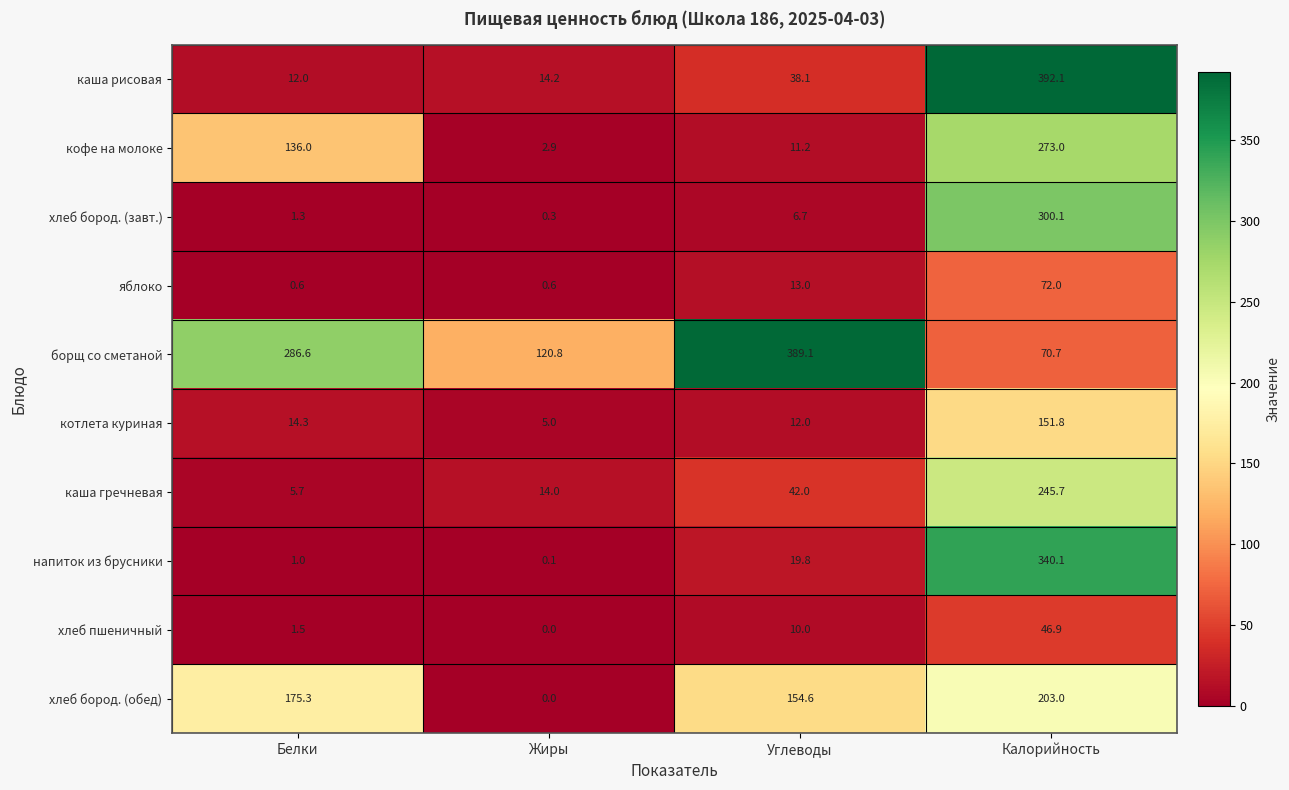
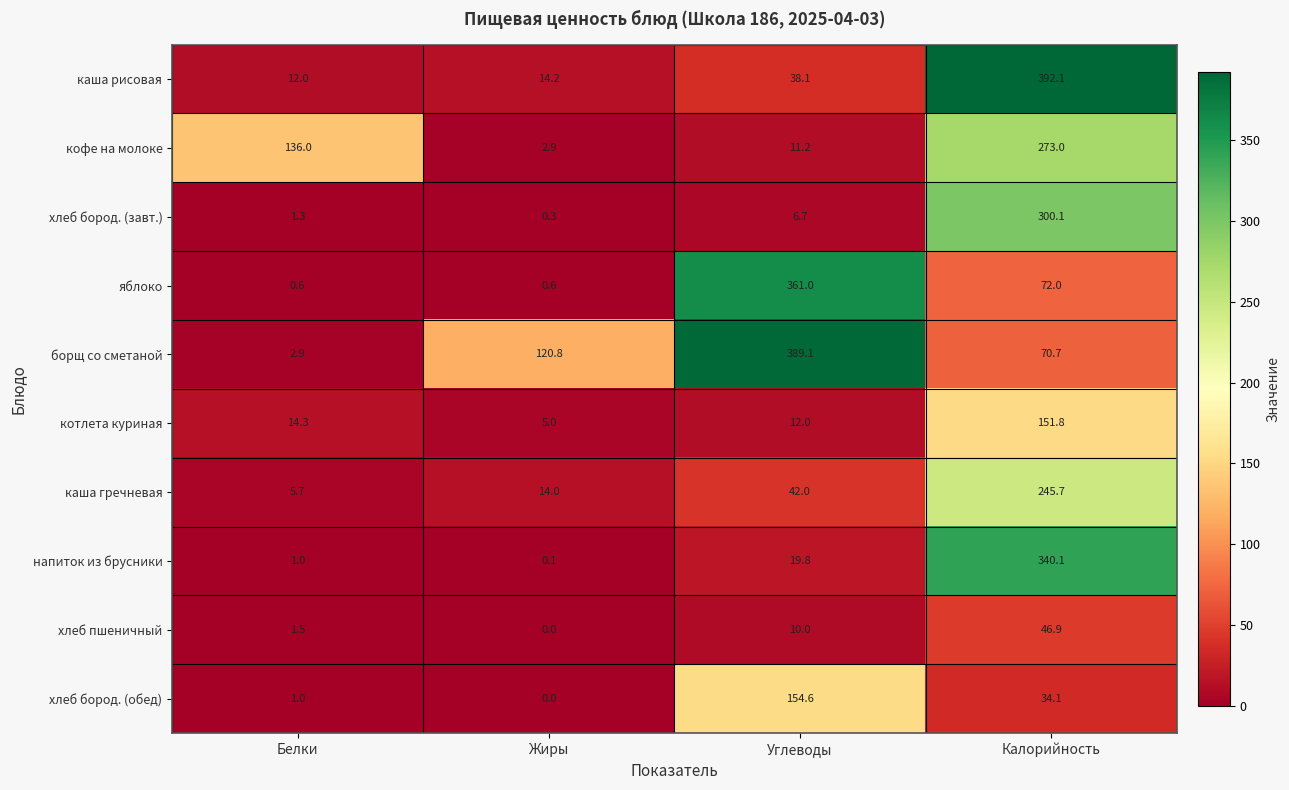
  {
    "каша рисовая": {
      "Белки": 12.0,
      "Жиры": 14.2,
      "Углеводы": 38.1,
      "Калорийность": 392.1
    },
    "кофе на молоке": {
      "Белки": 136.0,
      "Жиры": 2.9,
      "Углеводы": 11.2,
      "Калорийность": 273.0
    },
    "хлеб бород. (завт.)": {
      "Белки": 1.3,
      "Жиры": 0.3,
      "Углеводы": 6.7,
      "Калорийность": 300.1
    },
    "яблоко": {
      "Белки": 0.6,
      "Жиры": 0.6,
-     "Углеводы": 13.0,
+     "Углеводы": 361.0,
      "Калорийность": 72.0
    },
    "борщ со сметаной": {
-     "Белки": 286.6,
+     "Белки": 2.9,
      "Жиры": 120.8,
      "Углеводы": 389.1,
      "Калорийность": 70.7
    },
    "котлета куриная": {
      "Белки": 14.3,
      "Жиры": 5.0,
      "Углеводы": 12.0,
      "Калорийность": 151.8
    },
    "каша гречневая": {
      "Белки": 5.7,
      "Жиры": 14.0,
      "Углеводы": 42.0,
      "Калорийность": 245.7
    },
    "напиток из брусники": {
      "Белки": 1.0,
      "Жиры": 0.1,
      "Углеводы": 19.8,
      "Калорийность": 340.1
    },
    "хлеб пшеничный": {
      "Белки": 1.5,
      "Жиры": 0.0,
      "Углеводы": 10.0,
      "Калорийность": 46.9
    },
    "хлеб бород. (обед)": {
-     "Белки": 175.3,
+     "Белки": 1.0,
      "Жиры": 0.0,
      "Углеводы": 154.6,
-     "Калорийность": 203.0
+     "Калорийность": 34.1
    }
  }
